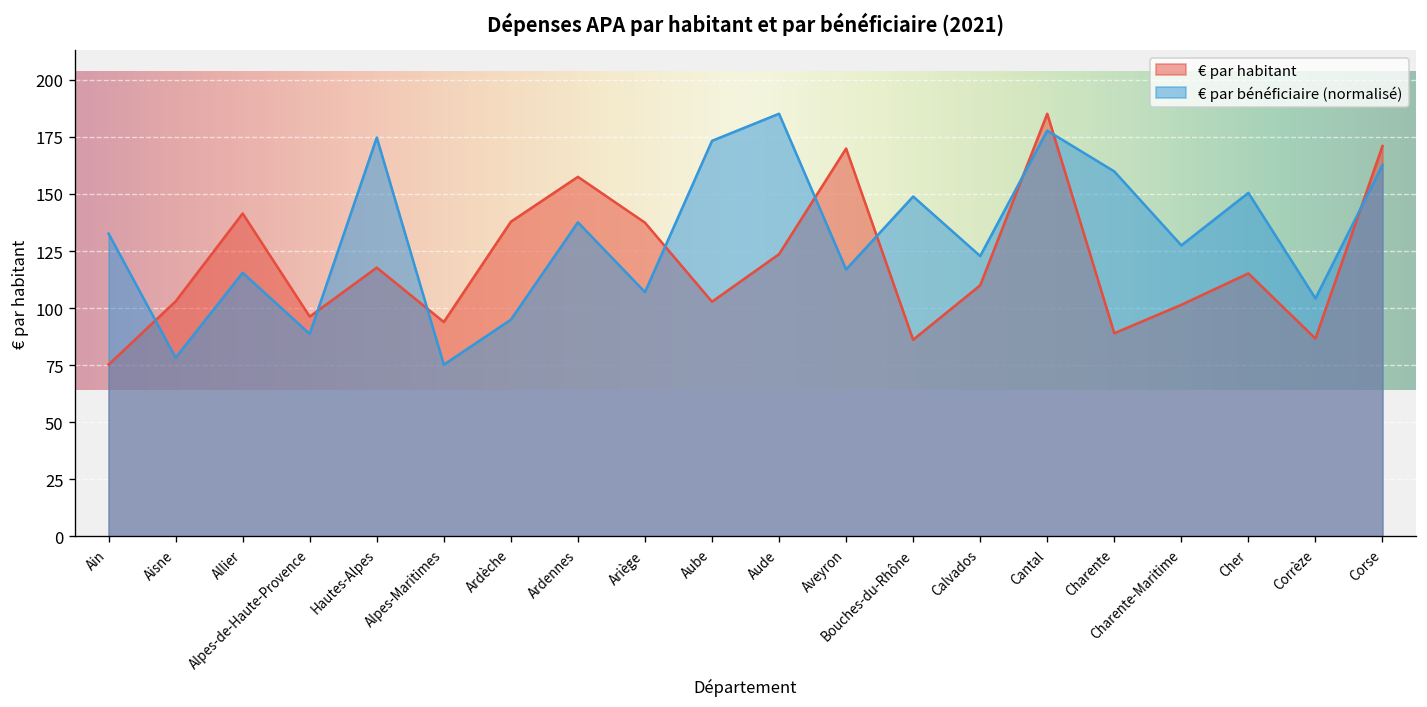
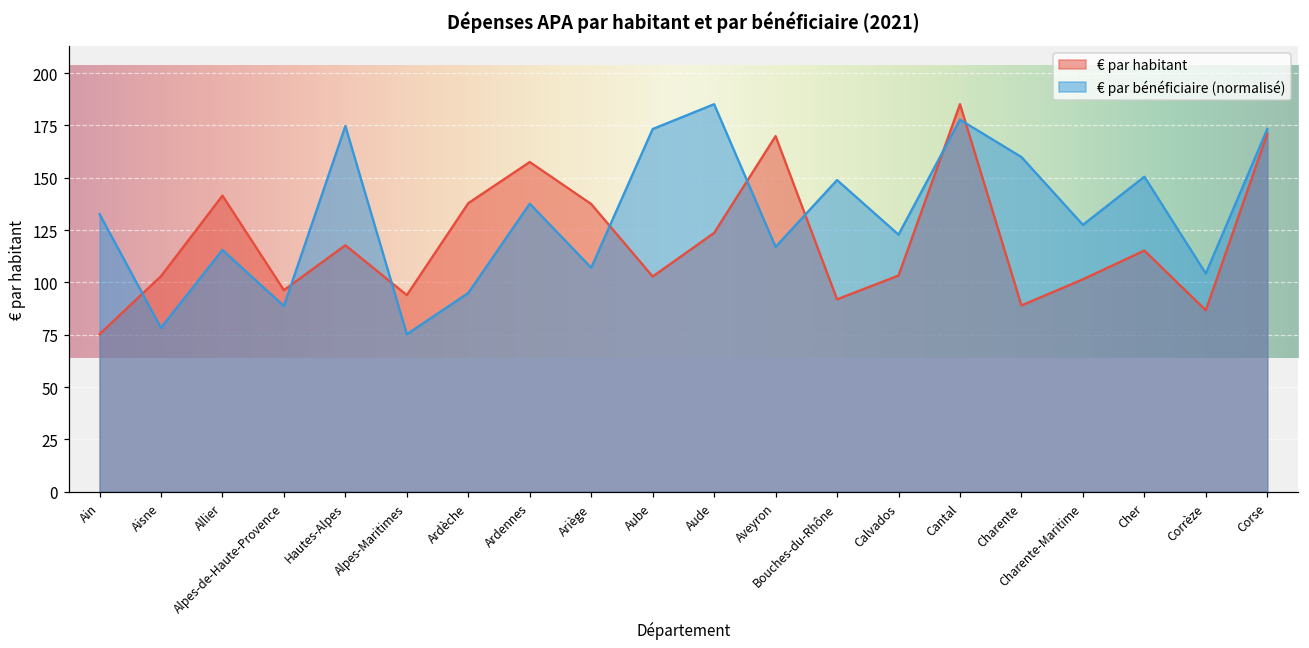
  {
    "€ par habitant": {
      "Ain": 75,
      "Aisne": 103,
      "Allier": 141,
      "Alpes-de-Haute-Provence": 96,
      "Hautes-Alpes": 118,
      "Alpes-Maritimes": 94,
      "Ardèche": 138,
      "Ardennes": 157,
      "Ariège": 137,
      "Aube": 103,
      "Aude": 124,
      "Aveyron": 170,
-     "Bouches-du-Rhône": 86,
-     "Calvados": 110,
+     "Bouches-du-Rhône": 92,
+     "Calvados": 103,
      "Cantal": 185,
      "Charente": 89,
      "Charente-Maritime": 101,
      "Cher": 115,
      "Corrèze": 87,
      "Corse": 171
    },
    "€ par bénéficiaire (normalisé)": {
      "Ain": 133,
      "Aisne": 78,
      "Allier": 115,
      "Alpes-de-Haute-Provence": 89,
      "Hautes-Alpes": 175,
      "Alpes-Maritimes": 75,
      "Ardèche": 95,
      "Ardennes": 138,
      "Ariège": 107,
      "Aube": 173,
      "Aude": 185,
      "Aveyron": 117,
      "Bouches-du-Rhône": 149,
      "Calvados": 123,
      "Cantal": 178,
      "Charente": 160,
      "Charente-Maritime": 127,
      "Cher": 150,
      "Corrèze": 104,
-     "Corse": 163
+     "Corse": 173
    }
  }
